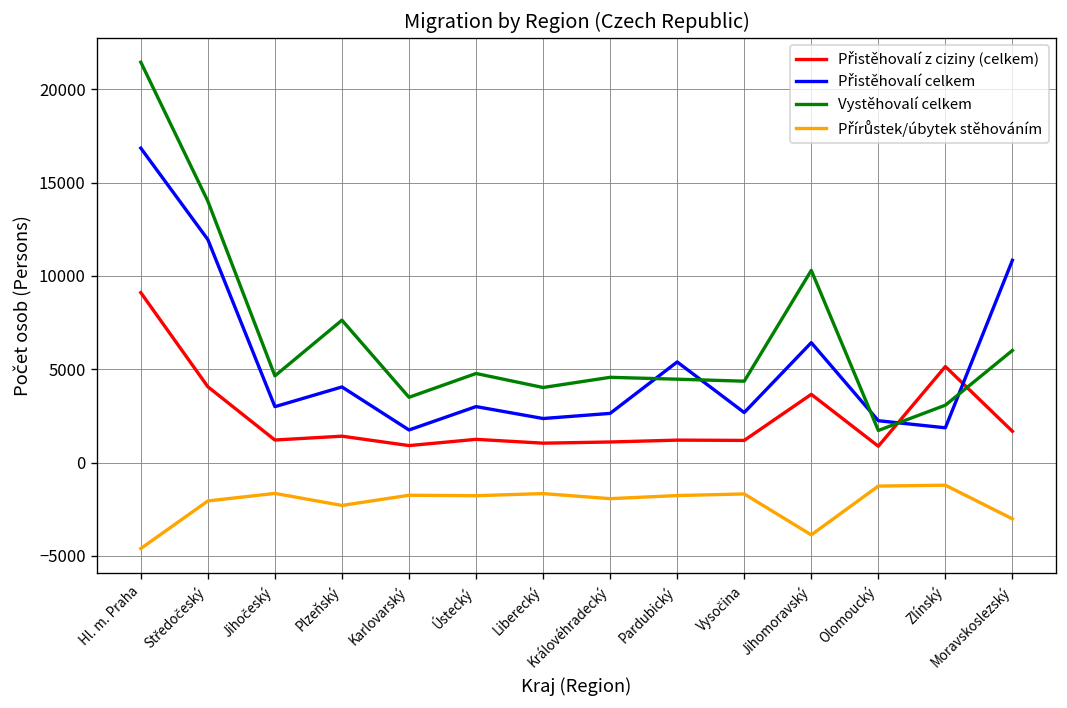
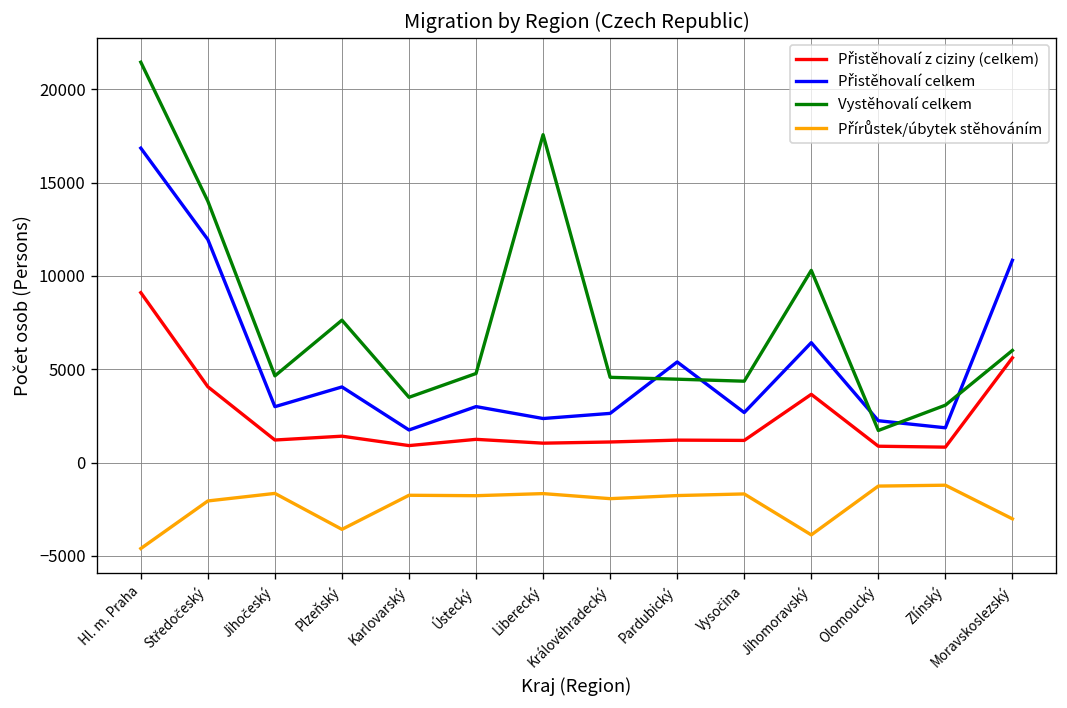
  {
    "Přistěhovalí z ciziny (celkem)": {
      "Hl. m. Praha": 9100,
      "Středočeský": 4100,
      "Jihočeský": 1200,
      "Plzeňský": 1400,
      "Karlovarský": 900,
      "Ústecký": 1200,
      "Liberecký": 1000,
      "Královéhradecký": 1100,
      "Pardubický": 1200,
      "Vysočina": 1200,
      "Jihomoravský": 3700,
      "Olomoucký": 900,
-     "Zlínský": 5100,
-     "Moravskoslezský": 1700
+     "Zlínský": 800,
+     "Moravskoslezský": 5600
    },
    "Přistěhovalí celkem": {
      "Hl. m. Praha": 16900,
      "Středočeský": 12000,
      "Jihočeský": 3000,
      "Plzeňský": 4100,
      "Karlovarský": 1700,
      "Ústecký": 3000,
      "Liberecký": 2400,
      "Královéhradecký": 2600,
      "Pardubický": 5400,
      "Vysočina": 2700,
      "Jihomoravský": 6400,
      "Olomoucký": 2200,
      "Zlínský": 1900,
      "Moravskoslezský": 10800
    },
    "Vystěhovalí celkem": {
      "Hl. m. Praha": 21500,
      "Středočeský": 14000,
      "Jihočeský": 4600,
      "Plzeňský": 7600,
      "Karlovarský": 3500,
      "Ústecký": 4800,
-     "Liberecký": 4000,
+     "Liberecký": 17600,
      "Královéhradecký": 4600,
      "Pardubický": 4500,
      "Vysočina": 4400,
      "Jihomoravský": 10300,
      "Olomoucký": 1700,
      "Zlínský": 3100,
      "Moravskoslezský": 6000
    },
    "Přírůstek/úbytek stěhováním": {
      "Hl. m. Praha": -4600,
      "Středočeský": -2100,
      "Jihočeský": -1700,
-     "Plzeňský": -2300,
+     "Plzeňský": -3600,
      "Karlovarský": -1800,
      "Ústecký": -1800,
      "Liberecký": -1700,
      "Královéhradecký": -1900,
      "Pardubický": -1800,
      "Vysočina": -1700,
      "Jihomoravský": -3900,
      "Olomoucký": -1300,
      "Zlínský": -1200,
      "Moravskoslezský": -3000
    }
  }
